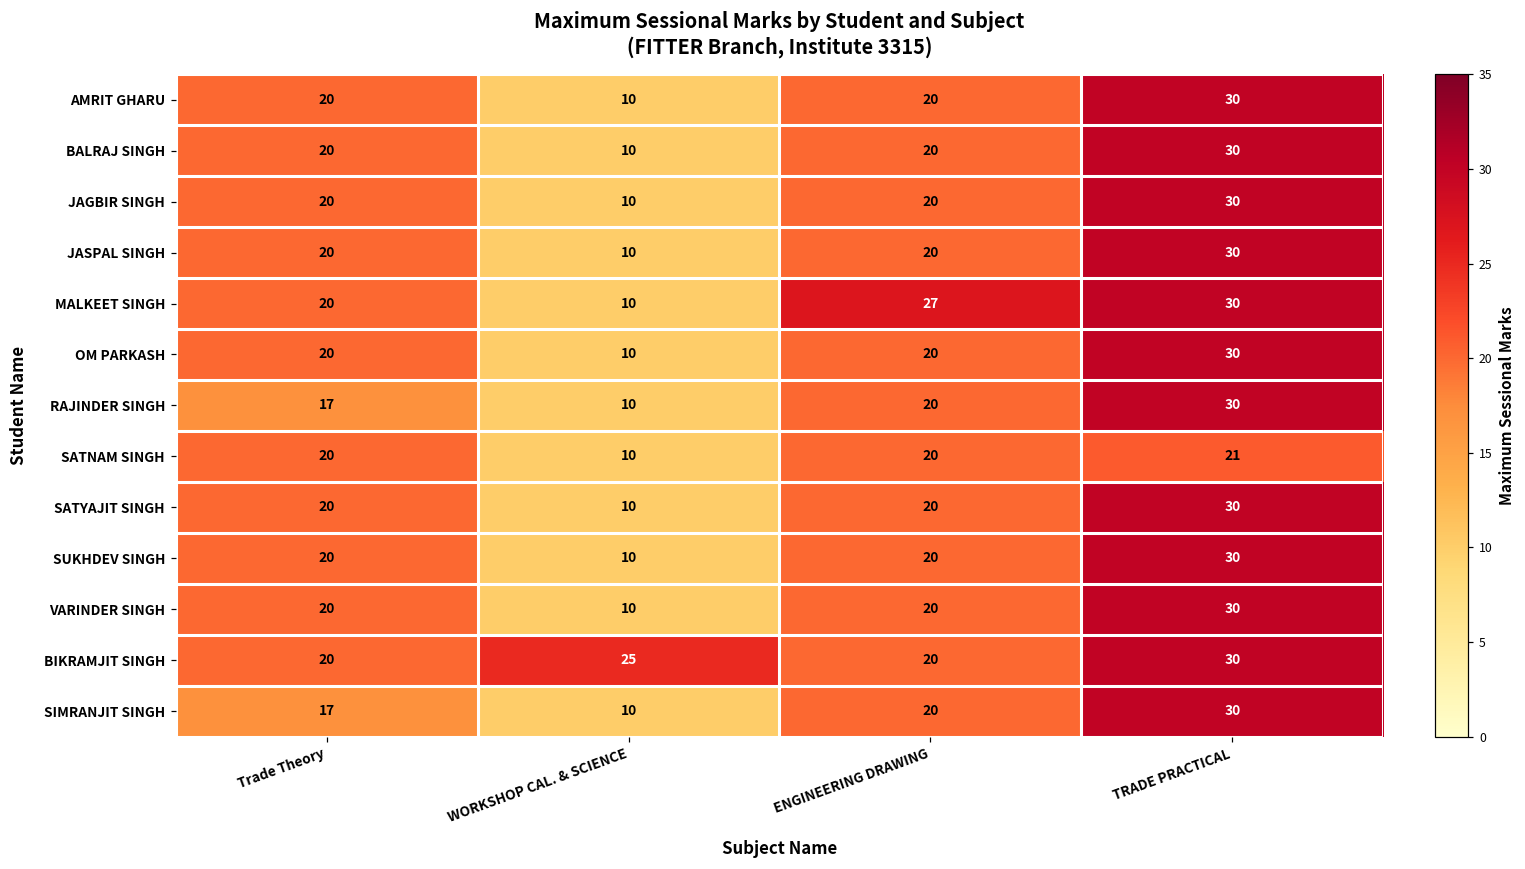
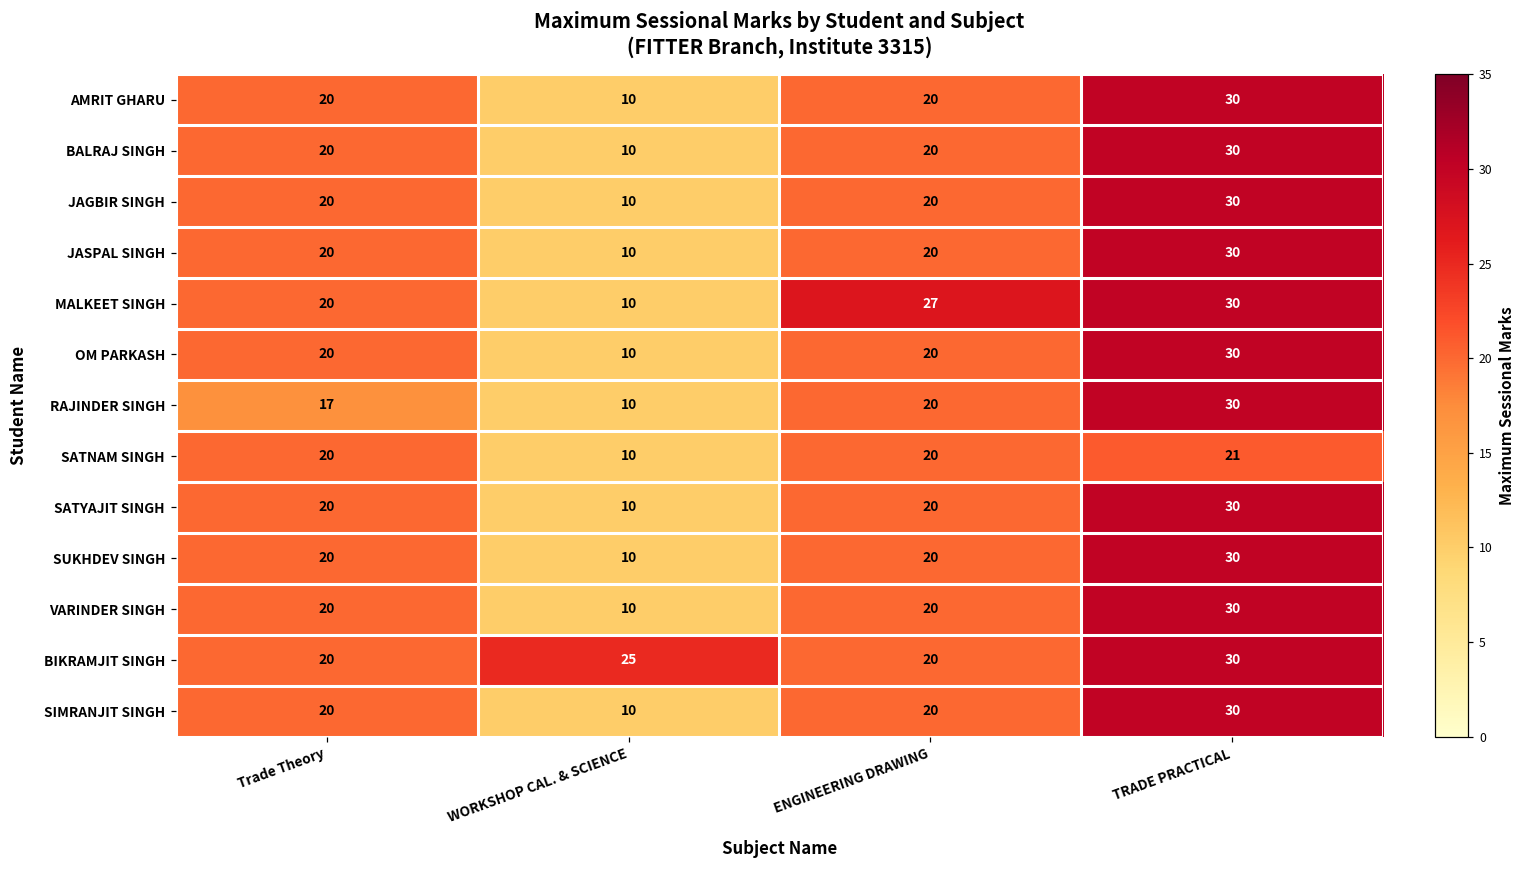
  {
    "AMRIT GHARU": {
      "Trade Theory": 20,
      "WORKSHOP CAL. & SCIENCE": 10,
      "ENGINEERING DRAWING": 20,
      "TRADE PRACTICAL": 30
    },
    "BALRAJ SINGH": {
      "Trade Theory": 20,
      "WORKSHOP CAL. & SCIENCE": 10,
      "ENGINEERING DRAWING": 20,
      "TRADE PRACTICAL": 30
    },
    "JAGBIR SINGH": {
      "Trade Theory": 20,
      "WORKSHOP CAL. & SCIENCE": 10,
      "ENGINEERING DRAWING": 20,
      "TRADE PRACTICAL": 30
    },
    "JASPAL SINGH": {
      "Trade Theory": 20,
      "WORKSHOP CAL. & SCIENCE": 10,
      "ENGINEERING DRAWING": 20,
      "TRADE PRACTICAL": 30
    },
    "MALKEET SINGH": {
      "Trade Theory": 20,
      "WORKSHOP CAL. & SCIENCE": 10,
      "ENGINEERING DRAWING": 27,
      "TRADE PRACTICAL": 30
    },
    "OM PARKASH": {
      "Trade Theory": 20,
      "WORKSHOP CAL. & SCIENCE": 10,
      "ENGINEERING DRAWING": 20,
      "TRADE PRACTICAL": 30
    },
    "RAJINDER SINGH": {
      "Trade Theory": 17,
      "WORKSHOP CAL. & SCIENCE": 10,
      "ENGINEERING DRAWING": 20,
      "TRADE PRACTICAL": 30
    },
    "SATNAM SINGH": {
      "Trade Theory": 20,
      "WORKSHOP CAL. & SCIENCE": 10,
      "ENGINEERING DRAWING": 20,
      "TRADE PRACTICAL": 21
    },
    "SATYAJIT SINGH": {
      "Trade Theory": 20,
      "WORKSHOP CAL. & SCIENCE": 10,
      "ENGINEERING DRAWING": 20,
      "TRADE PRACTICAL": 30
    },
    "SUKHDEV SINGH": {
      "Trade Theory": 20,
      "WORKSHOP CAL. & SCIENCE": 10,
      "ENGINEERING DRAWING": 20,
      "TRADE PRACTICAL": 30
    },
    "VARINDER SINGH": {
      "Trade Theory": 20,
      "WORKSHOP CAL. & SCIENCE": 10,
      "ENGINEERING DRAWING": 20,
      "TRADE PRACTICAL": 30
    },
    "BIKRAMJIT SINGH": {
      "Trade Theory": 20,
      "WORKSHOP CAL. & SCIENCE": 25,
      "ENGINEERING DRAWING": 20,
      "TRADE PRACTICAL": 30
    },
    "SIMRANJIT SINGH": {
-     "Trade Theory": 17,
+     "Trade Theory": 20,
      "WORKSHOP CAL. & SCIENCE": 10,
      "ENGINEERING DRAWING": 20,
      "TRADE PRACTICAL": 30
    }
  }
